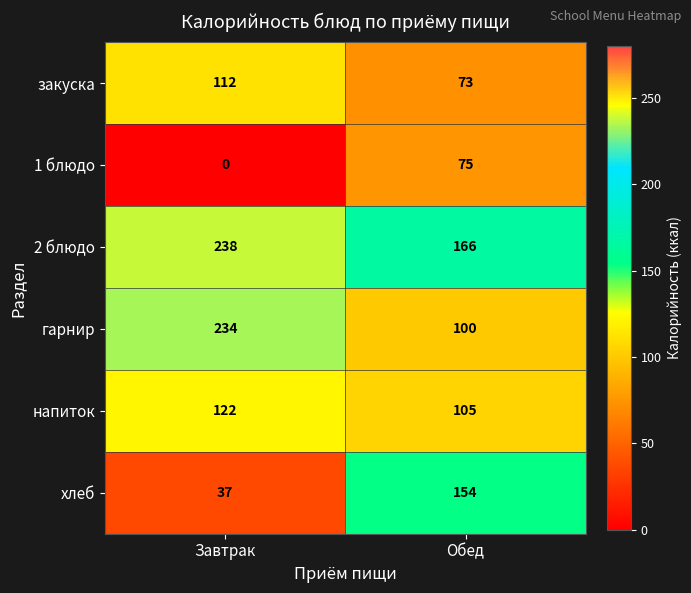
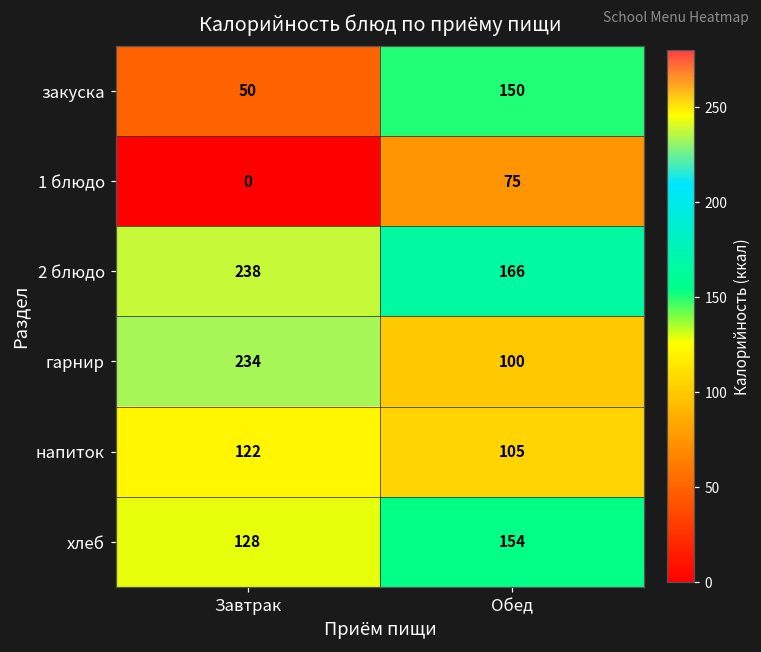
  {
    "закуска": {
-     "Завтрак": 112,
-     "Обед": 73
+     "Завтрак": 50,
+     "Обед": 150
    },
    "1 блюдо": {
      "Завтрак": 0,
      "Обед": 75
    },
    "2 блюдо": {
      "Завтрак": 238,
      "Обед": 166
    },
    "гарнир": {
      "Завтрак": 234,
      "Обед": 100
    },
    "напиток": {
      "Завтрак": 122,
      "Обед": 105
    },
    "хлеб": {
-     "Завтрак": 37,
+     "Завтрак": 128,
      "Обед": 154
    }
  }
